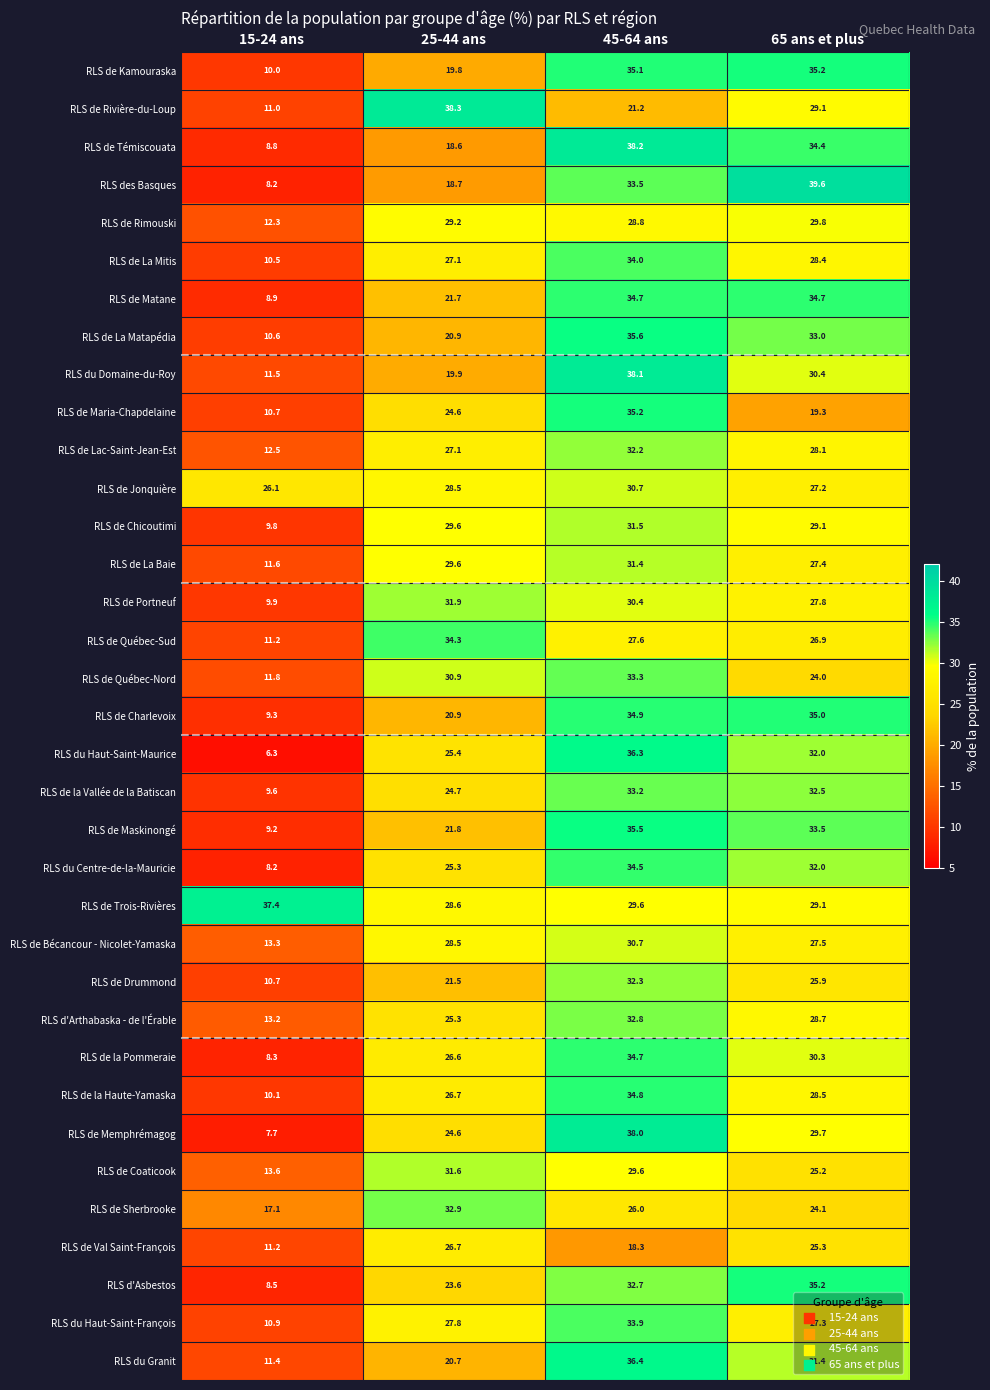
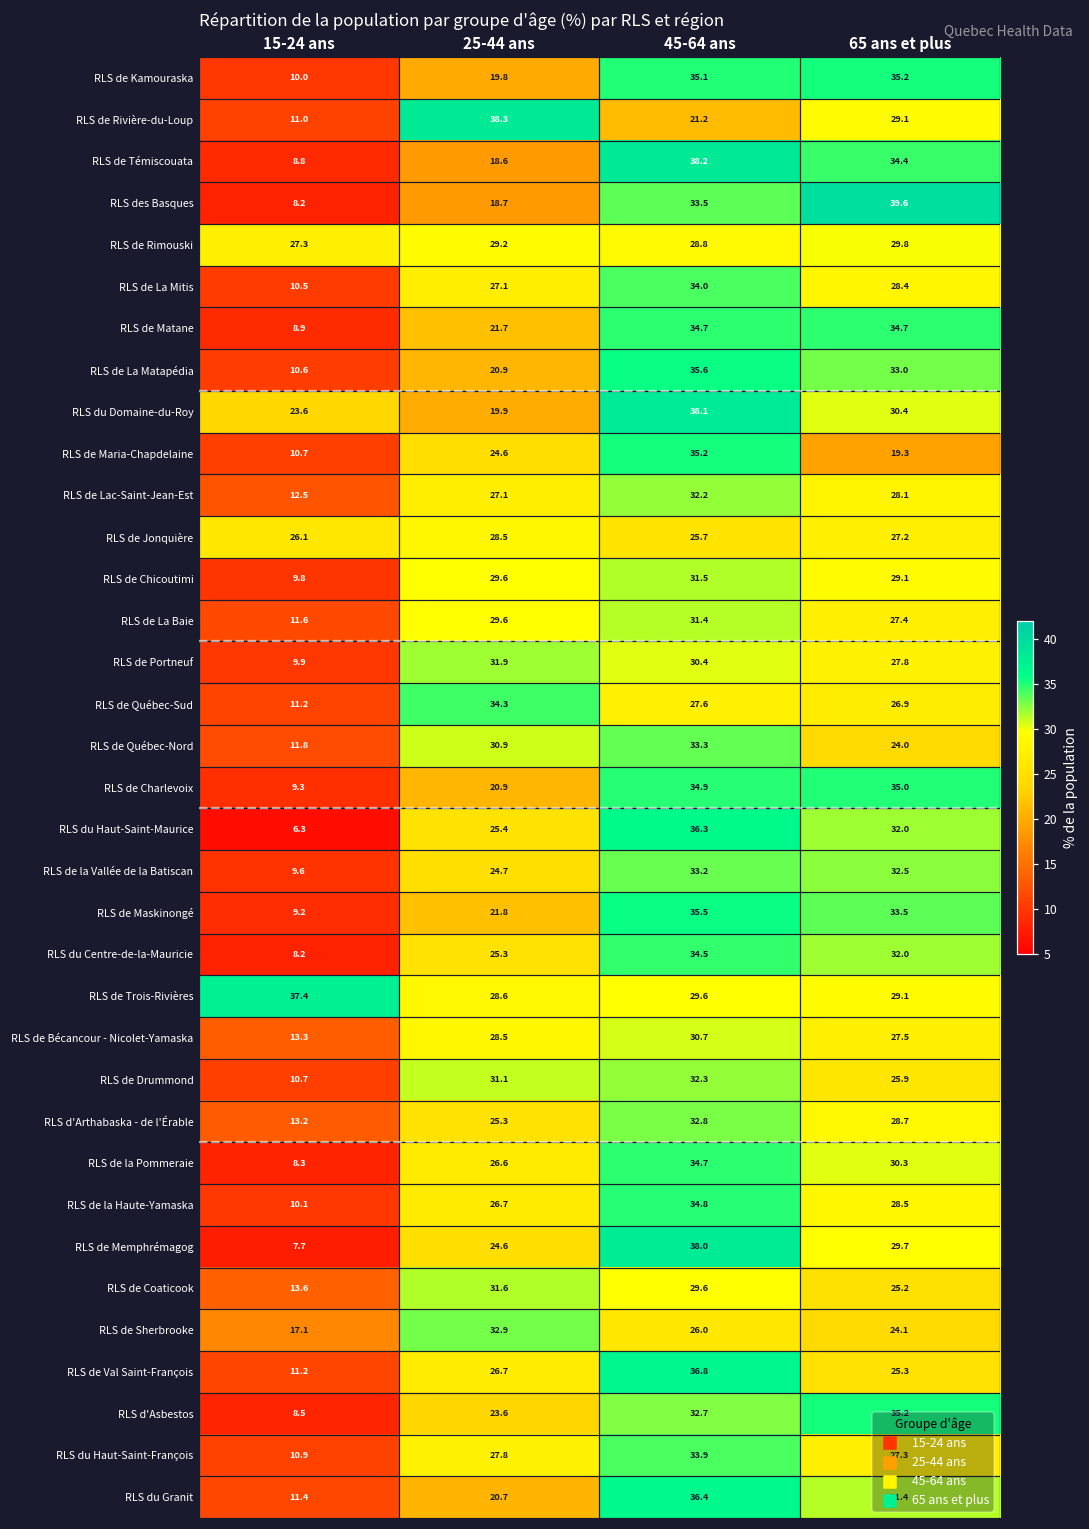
  {
    "RLS de Kamouraska": {
      "15-24 ans": 10.0,
      "25-44 ans": 19.8,
      "45-64 ans": 35.1,
      "65 ans et plus": 35.2
    },
    "RLS de Rivière-du-Loup": {
      "15-24 ans": 11.0,
      "25-44 ans": 38.3,
      "45-64 ans": 21.2,
      "65 ans et plus": 29.1
    },
    "RLS de Témiscouata": {
      "15-24 ans": 8.8,
      "25-44 ans": 18.6,
      "45-64 ans": 38.2,
      "65 ans et plus": 34.4
    },
    "RLS des Basques": {
      "15-24 ans": 8.2,
      "25-44 ans": 18.7,
      "45-64 ans": 33.5,
      "65 ans et plus": 39.6
    },
    "RLS de Rimouski": {
-     "15-24 ans": 12.3,
+     "15-24 ans": 27.3,
      "25-44 ans": 29.2,
      "45-64 ans": 28.8,
      "65 ans et plus": 29.8
    },
    "RLS de La Mitis": {
      "15-24 ans": 10.5,
      "25-44 ans": 27.1,
      "45-64 ans": 34.0,
      "65 ans et plus": 28.4
    },
    "RLS de Matane": {
      "15-24 ans": 8.9,
      "25-44 ans": 21.7,
      "45-64 ans": 34.7,
      "65 ans et plus": 34.7
    },
    "RLS de La Matapédia": {
      "15-24 ans": 10.6,
      "25-44 ans": 20.9,
      "45-64 ans": 35.6,
      "65 ans et plus": 33.0
    },
    "RLS du Domaine-du-Roy": {
-     "15-24 ans": 11.5,
+     "15-24 ans": 23.6,
      "25-44 ans": 19.9,
      "45-64 ans": 38.1,
      "65 ans et plus": 30.4
    },
    "RLS de Maria-Chapdelaine": {
      "15-24 ans": 10.7,
      "25-44 ans": 24.6,
      "45-64 ans": 35.2,
      "65 ans et plus": 19.3
    },
    "RLS de Lac-Saint-Jean-Est": {
      "15-24 ans": 12.5,
      "25-44 ans": 27.1,
      "45-64 ans": 32.2,
      "65 ans et plus": 28.1
    },
    "RLS de Jonquière": {
      "15-24 ans": 26.1,
      "25-44 ans": 28.5,
-     "45-64 ans": 30.7,
+     "45-64 ans": 25.7,
      "65 ans et plus": 27.2
    },
    "RLS de Chicoutimi": {
      "15-24 ans": 9.8,
      "25-44 ans": 29.6,
      "45-64 ans": 31.5,
      "65 ans et plus": 29.1
    },
    "RLS de La Baie": {
      "15-24 ans": 11.6,
      "25-44 ans": 29.6,
      "45-64 ans": 31.4,
      "65 ans et plus": 27.4
    },
    "RLS de Portneuf": {
      "15-24 ans": 9.9,
      "25-44 ans": 31.9,
      "45-64 ans": 30.4,
      "65 ans et plus": 27.8
    },
    "RLS de Québec-Sud": {
      "15-24 ans": 11.2,
      "25-44 ans": 34.3,
      "45-64 ans": 27.6,
      "65 ans et plus": 26.9
    },
    "RLS de Québec-Nord": {
      "15-24 ans": 11.8,
      "25-44 ans": 30.9,
      "45-64 ans": 33.3,
      "65 ans et plus": 24.0
    },
    "RLS de Charlevoix": {
      "15-24 ans": 9.3,
      "25-44 ans": 20.9,
      "45-64 ans": 34.9,
      "65 ans et plus": 35.0
    },
    "RLS du Haut-Saint-Maurice": {
      "15-24 ans": 6.3,
      "25-44 ans": 25.4,
      "45-64 ans": 36.3,
      "65 ans et plus": 32.0
    },
    "RLS de la Vallée de la Batiscan": {
      "15-24 ans": 9.6,
      "25-44 ans": 24.7,
      "45-64 ans": 33.2,
      "65 ans et plus": 32.5
    },
    "RLS de Maskinongé": {
      "15-24 ans": 9.2,
      "25-44 ans": 21.8,
      "45-64 ans": 35.5,
      "65 ans et plus": 33.5
    },
    "RLS du Centre-de-la-Mauricie": {
      "15-24 ans": 8.2,
      "25-44 ans": 25.3,
      "45-64 ans": 34.5,
      "65 ans et plus": 32.0
    },
    "RLS de Trois-Rivières": {
      "15-24 ans": 37.4,
      "25-44 ans": 28.6,
      "45-64 ans": 29.6,
      "65 ans et plus": 29.1
    },
    "RLS de Bécancour - Nicolet-Yamaska": {
      "15-24 ans": 13.3,
      "25-44 ans": 28.5,
      "45-64 ans": 30.7,
      "65 ans et plus": 27.5
    },
    "RLS de Drummond": {
      "15-24 ans": 10.7,
-     "25-44 ans": 21.5,
+     "25-44 ans": 31.1,
      "45-64 ans": 32.3,
      "65 ans et plus": 25.9
    },
    "RLS d'Arthabaska - de l'Érable": {
      "15-24 ans": 13.2,
      "25-44 ans": 25.3,
      "45-64 ans": 32.8,
      "65 ans et plus": 28.7
    },
    "RLS de la Pommeraie": {
      "15-24 ans": 8.3,
      "25-44 ans": 26.6,
      "45-64 ans": 34.7,
      "65 ans et plus": 30.3
    },
    "RLS de la Haute-Yamaska": {
      "15-24 ans": 10.1,
      "25-44 ans": 26.7,
      "45-64 ans": 34.8,
      "65 ans et plus": 28.5
    },
    "RLS de Memphrémagog": {
      "15-24 ans": 7.7,
      "25-44 ans": 24.6,
      "45-64 ans": 38.0,
      "65 ans et plus": 29.7
    },
    "RLS de Coaticook": {
      "15-24 ans": 13.6,
      "25-44 ans": 31.6,
      "45-64 ans": 29.6,
      "65 ans et plus": 25.2
    },
    "RLS de Sherbrooke": {
      "15-24 ans": 17.1,
      "25-44 ans": 32.9,
      "45-64 ans": 26.0,
      "65 ans et plus": 24.1
    },
    "RLS de Val Saint-François": {
      "15-24 ans": 11.2,
      "25-44 ans": 26.7,
-     "45-64 ans": 18.3,
+     "45-64 ans": 36.8,
      "65 ans et plus": 25.3
    },
    "RLS d'Asbestos": {
      "15-24 ans": 8.5,
      "25-44 ans": 23.6,
      "45-64 ans": 32.7,
      "65 ans et plus": 35.2
    },
    "RLS du Haut-Saint-François": {
      "15-24 ans": 10.9,
      "25-44 ans": 27.8,
      "45-64 ans": 33.9
    },
    "RLS du Granit": {
      "15-24 ans": 11.4,
      "25-44 ans": 20.7,
      "45-64 ans": 36.4
    }
  }
